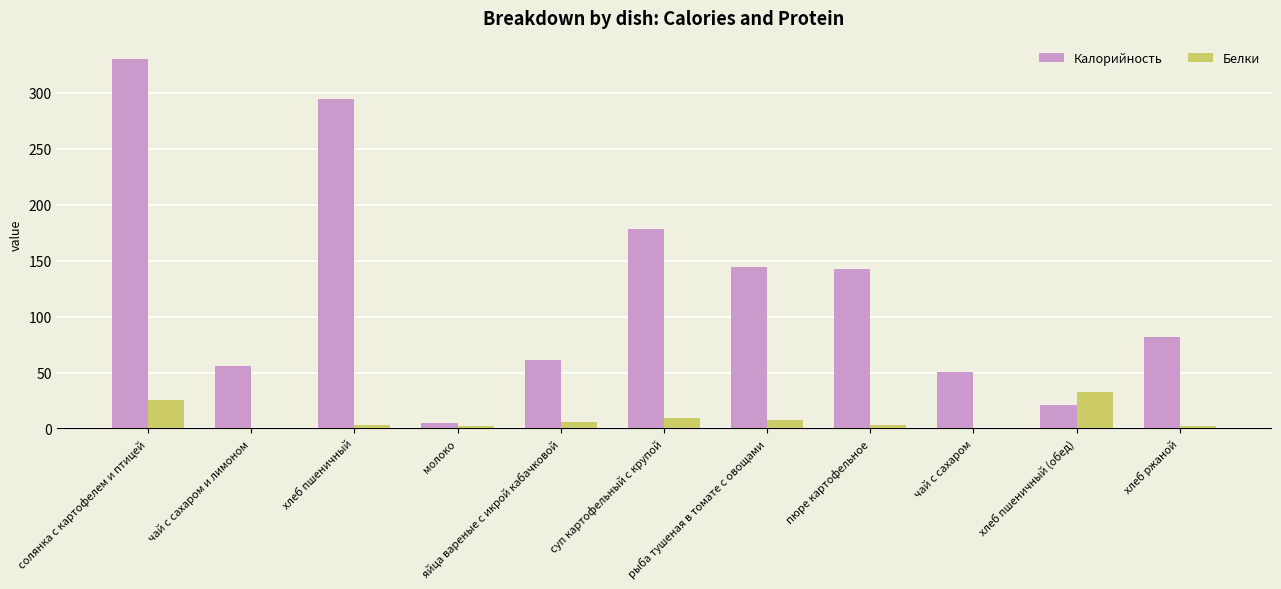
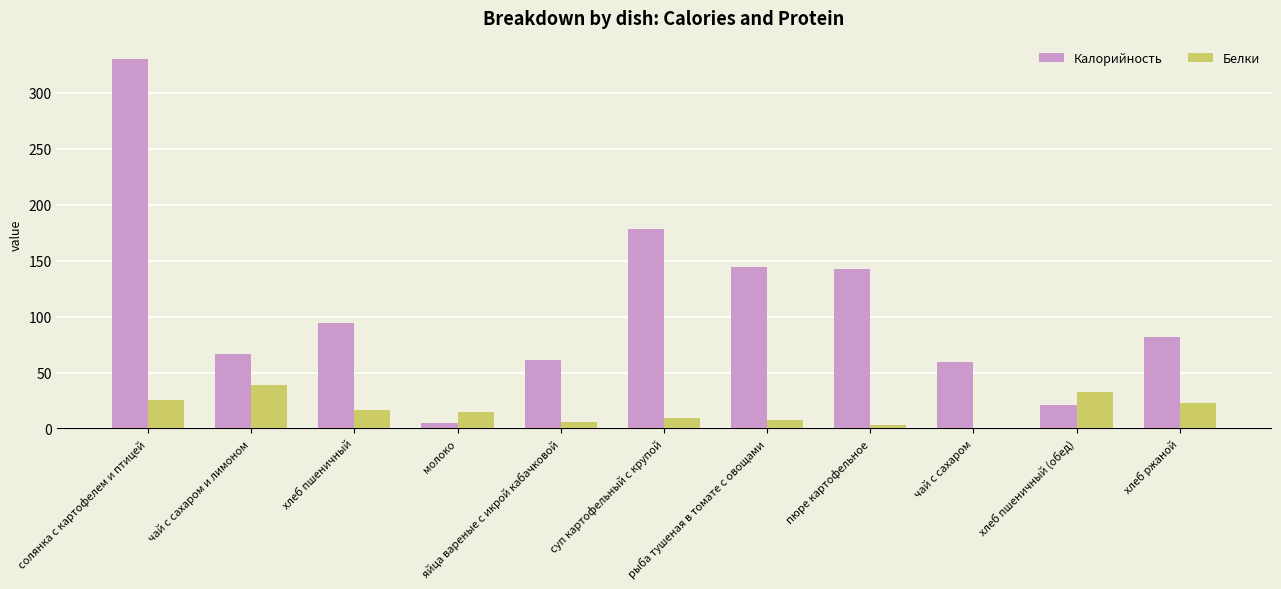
  {
    "Калорийность": {
      "солянка с картофелем и птицей": 330,
-     "чай с сахаром и лимоном": 56,
-     "хлеб пшеничный": 294,
+     "чай с сахаром и лимоном": 67,
+     "хлеб пшеничный": 95,
      "молоко": 5,
      "яйца вареные с икрой кабачковой": 61,
      "суп картофельный с крупой": 178,
      "рыба тушеная в томате с овощами": 144,
      "пюре картофельное": 142,
-     "чай с сахаром": 50,
+     "чай с сахаром": 60,
      "хлеб пшеничный (обед)": 21,
      "хлеб ржаной": 82
    },
    "Белки": {
      "солянка с картофелем и птицей": 26,
-     "чай с сахаром и лимоном": 0,
-     "хлеб пшеничный": 3,
-     "молоко": 2,
+     "чай с сахаром и лимоном": 39,
+     "хлеб пшеничный": 17,
+     "молоко": 15,
      "яйца вареные с икрой кабачковой": 6,
      "суп картофельный с крупой": 9,
      "рыба тушеная в томате с овощами": 8,
      "пюре картофельное": 3,
      "хлеб пшеничный (обед)": 33,
-     "хлеб ржаной": 3
+     "хлеб ржаной": 23
    }
  }
